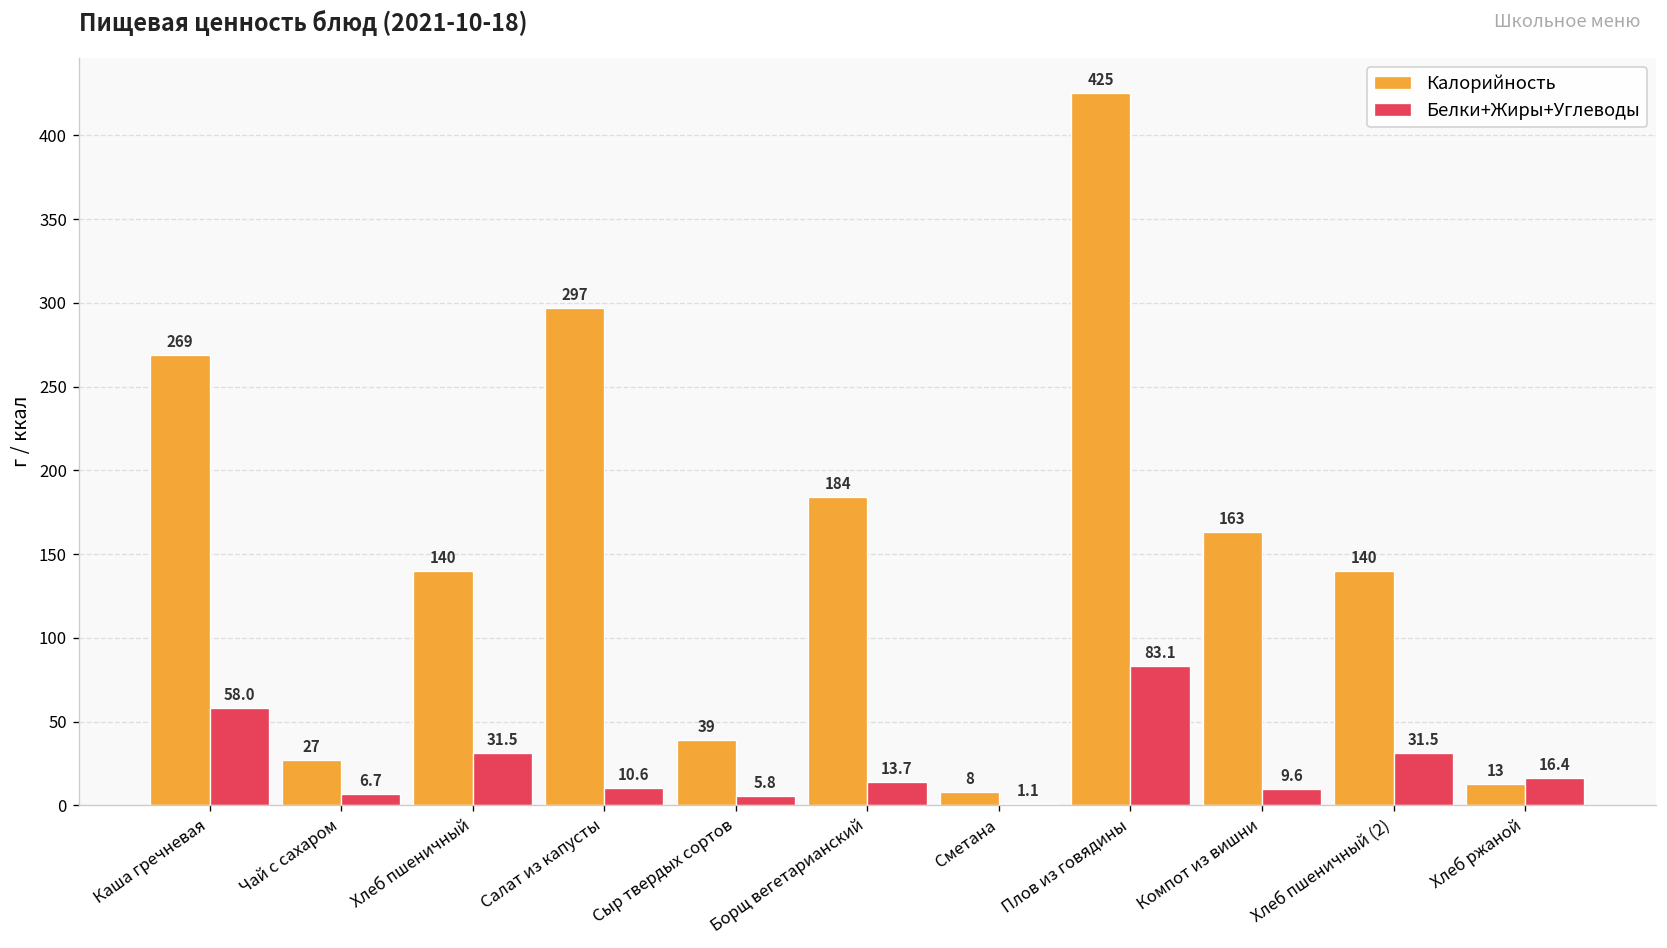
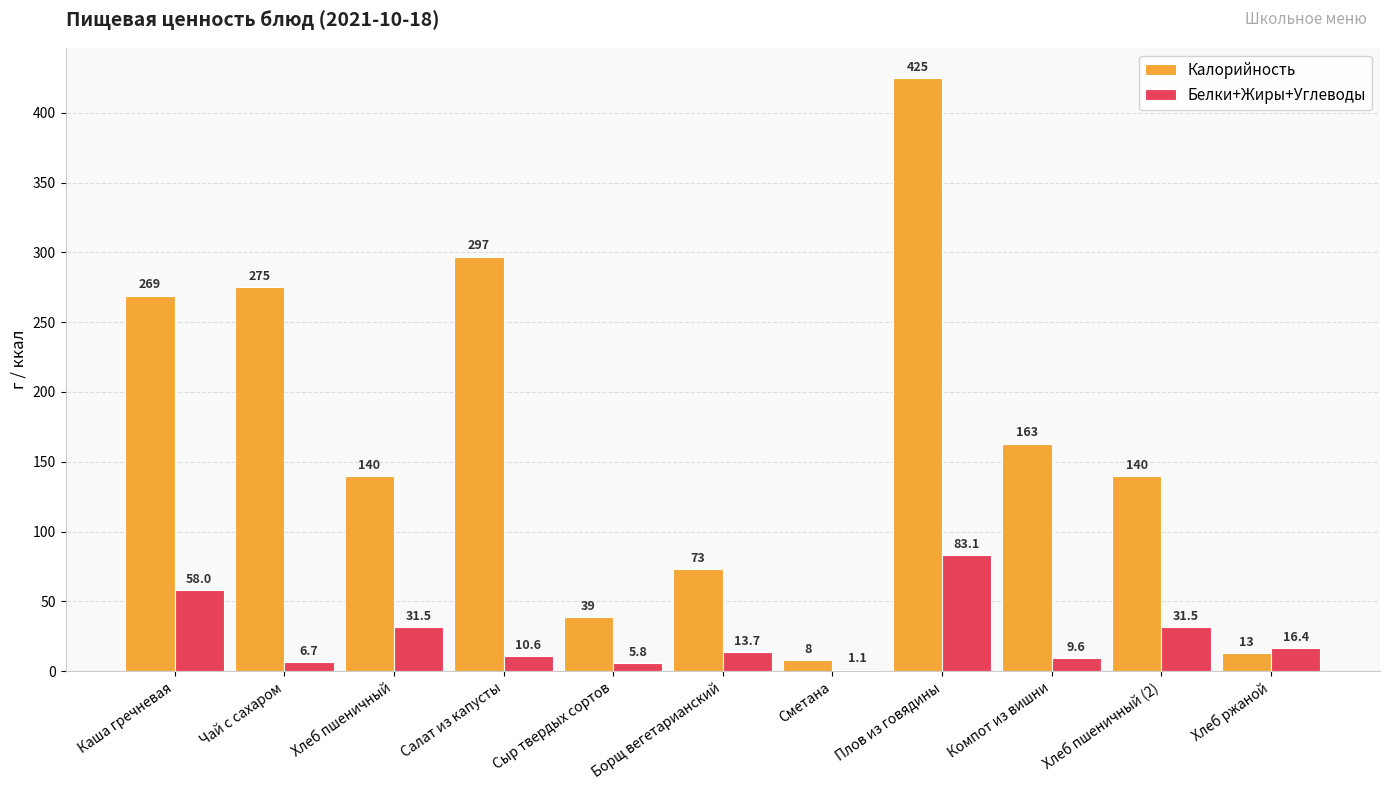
  {
    "Калорийность": {
      "Каша гречневая": 269,
-     "Чай с сахаром": 27,
+     "Чай с сахаром": 275,
      "Хлеб пшеничный": 140,
      "Салат из капусты": 297,
      "Сыр твердых сортов": 39,
-     "Борщ вегетарианский": 184,
+     "Борщ вегетарианский": 73,
      "Сметана": 8,
      "Плов из говядины": 425,
      "Компот из вишни": 163,
      "Хлеб пшеничный (2)": 140,
      "Хлеб ржаной": 13
    },
    "Белки+Жиры+Углеводы": {
      "Каша гречневая": 58.0,
      "Чай с сахаром": 6.7,
      "Хлеб пшеничный": 31.5,
      "Салат из капусты": 10.6,
      "Сыр твердых сортов": 5.8,
      "Борщ вегетарианский": 13.7,
      "Сметана": 1.1,
      "Плов из говядины": 83.1,
      "Компот из вишни": 9.6,
      "Хлеб пшеничный (2)": 31.5,
      "Хлеб ржаной": 16.4
    }
  }
